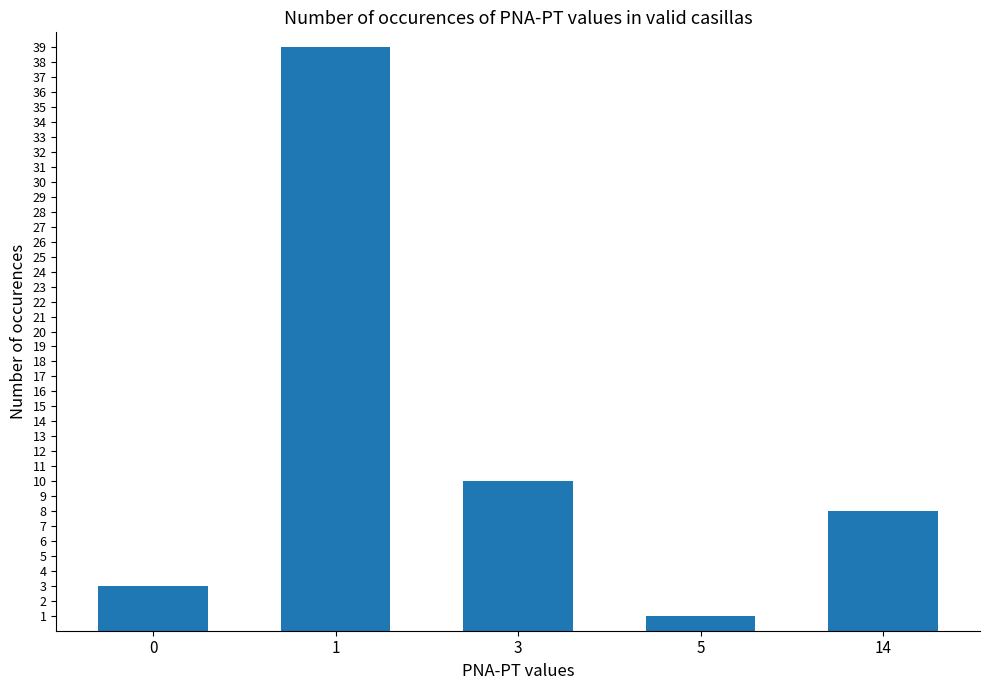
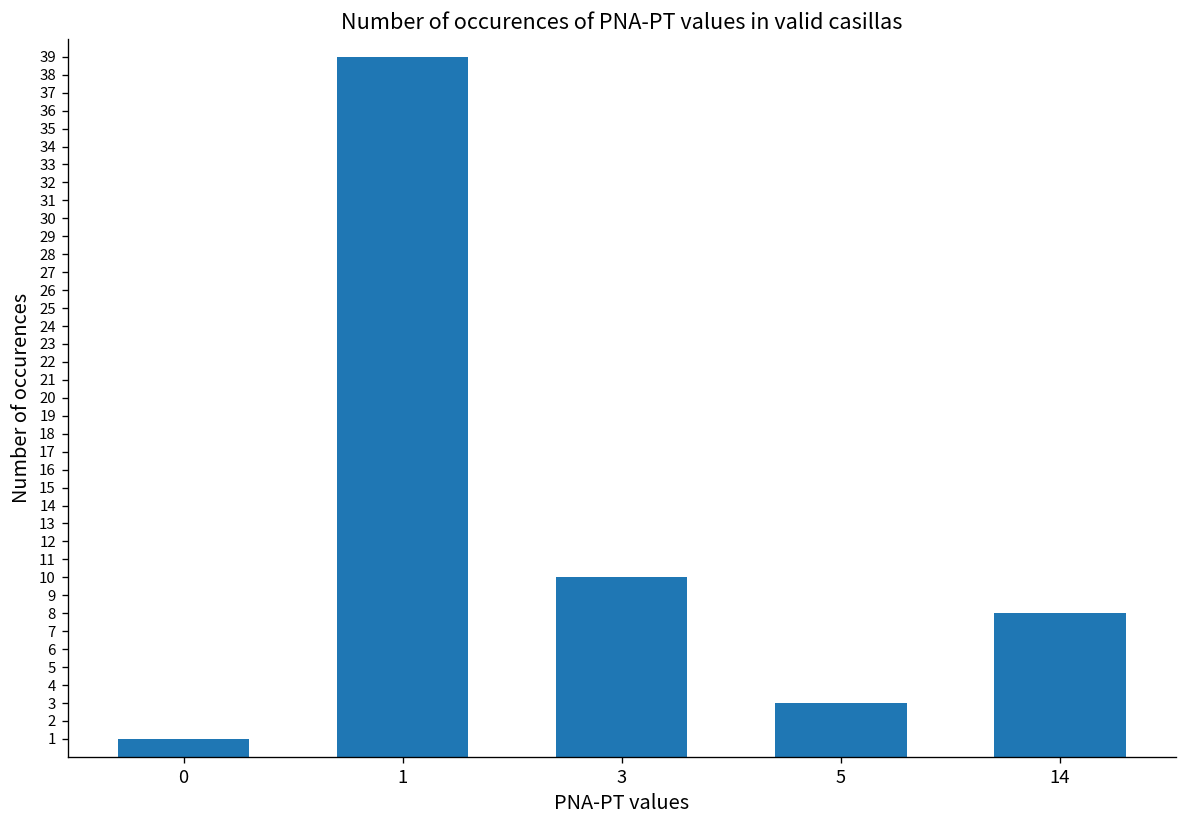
  {
-   "0": 3,
+   "0": 1,
    "1": 39,
    "3": 10,
-   "5": 1,
+   "5": 3,
    "14": 8
  }
